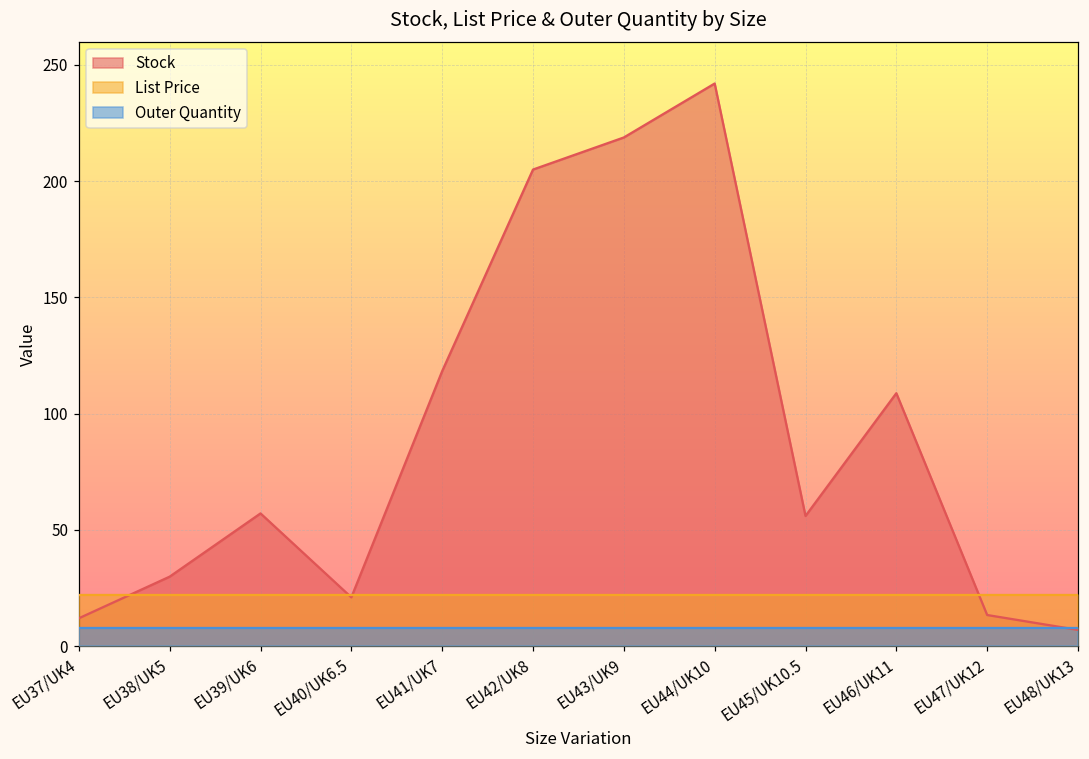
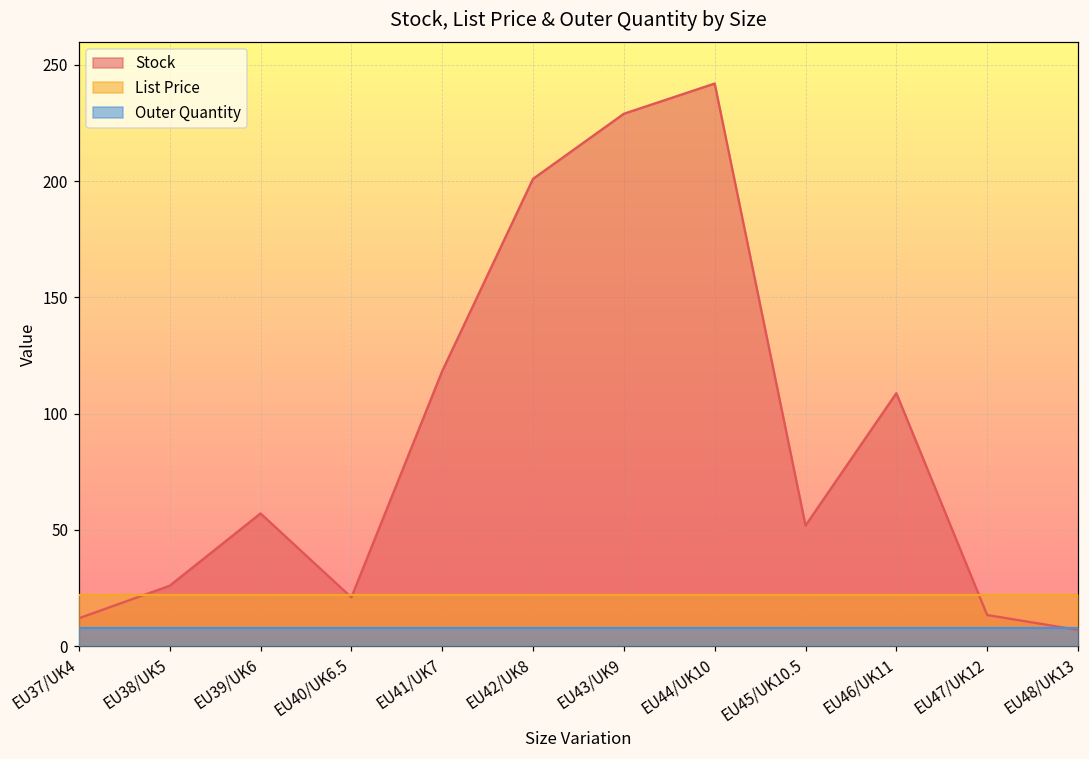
  {
    "Stock": {
      "EU37/UK4": 12,
-     "EU38/UK5": 30,
+     "EU38/UK5": 26,
      "EU39/UK6": 57,
      "EU41/UK7": 118,
-     "EU42/UK8": 205,
-     "EU43/UK9": 219,
+     "EU42/UK8": 201,
+     "EU43/UK9": 229,
      "EU44/UK10": 242,
-     "EU45/UK10.5": 56,
+     "EU45/UK10.5": 52,
      "EU46/UK11": 109,
      "EU47/UK12": 13
    },
    "List Price": {
      "EU37/UK4": 22,
      "EU38/UK5": 22,
      "EU39/UK6": 22,
      "EU41/UK7": 22,
      "EU42/UK8": 22,
      "EU43/UK9": 22,
      "EU44/UK10": 22,
      "EU45/UK10.5": 22,
      "EU46/UK11": 22,
      "EU47/UK12": 22,
      "EU48/UK13": 22
    },
    "Outer Quantity": {
      "EU37/UK4": 8,
      "EU38/UK5": 8,
      "EU39/UK6": 8,
      "EU40/UK6.5": 8,
      "EU41/UK7": 8,
      "EU42/UK8": 8,
      "EU43/UK9": 8,
      "EU44/UK10": 8,
      "EU45/UK10.5": 8,
      "EU46/UK11": 8,
      "EU47/UK12": 8
    }
  }
